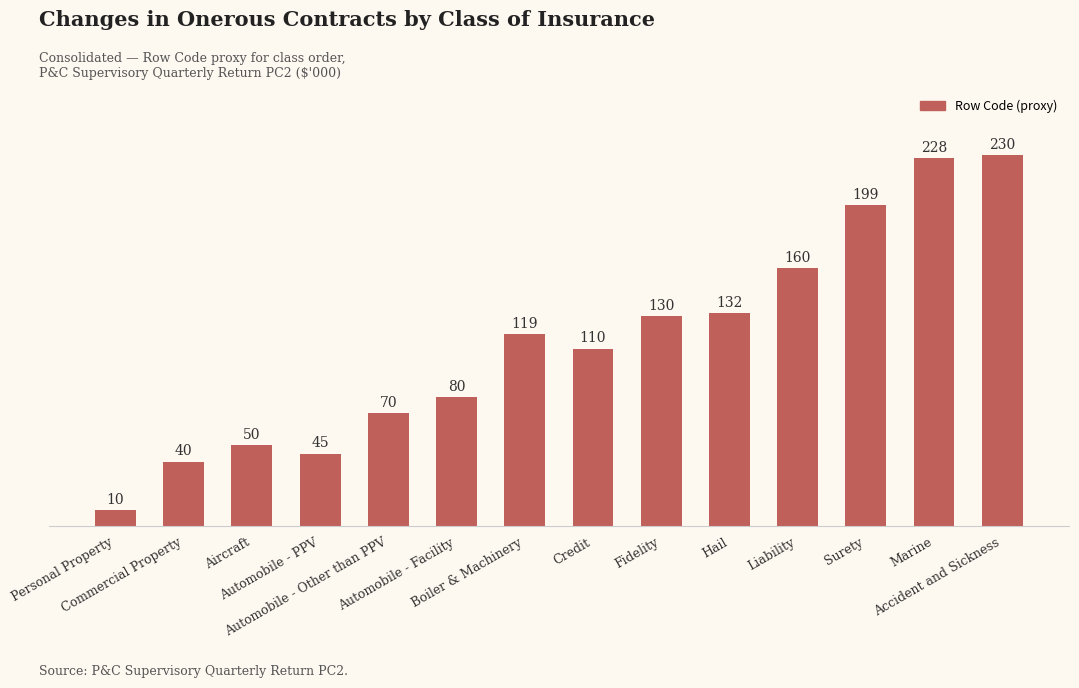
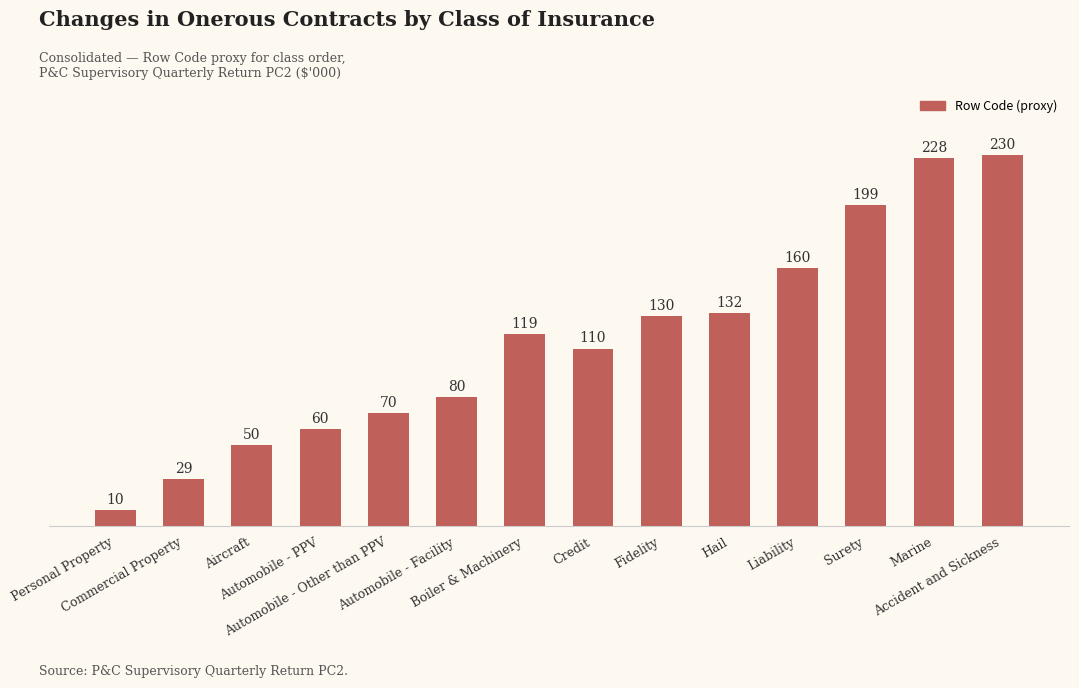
  {
    "Personal Property": 10,
-   "Commercial Property": 40,
+   "Commercial Property": 29,
    "Aircraft": 50,
-   "Automobile - PPV": 45,
+   "Automobile - PPV": 60,
    "Automobile - Other than PPV": 70,
    "Automobile - Facility": 80,
    "Boiler & Machinery": 119,
    "Credit": 110,
    "Fidelity": 130,
    "Hail": 132,
    "Liability": 160,
    "Surety": 199,
    "Marine": 228,
    "Accident and Sickness": 230
  }
